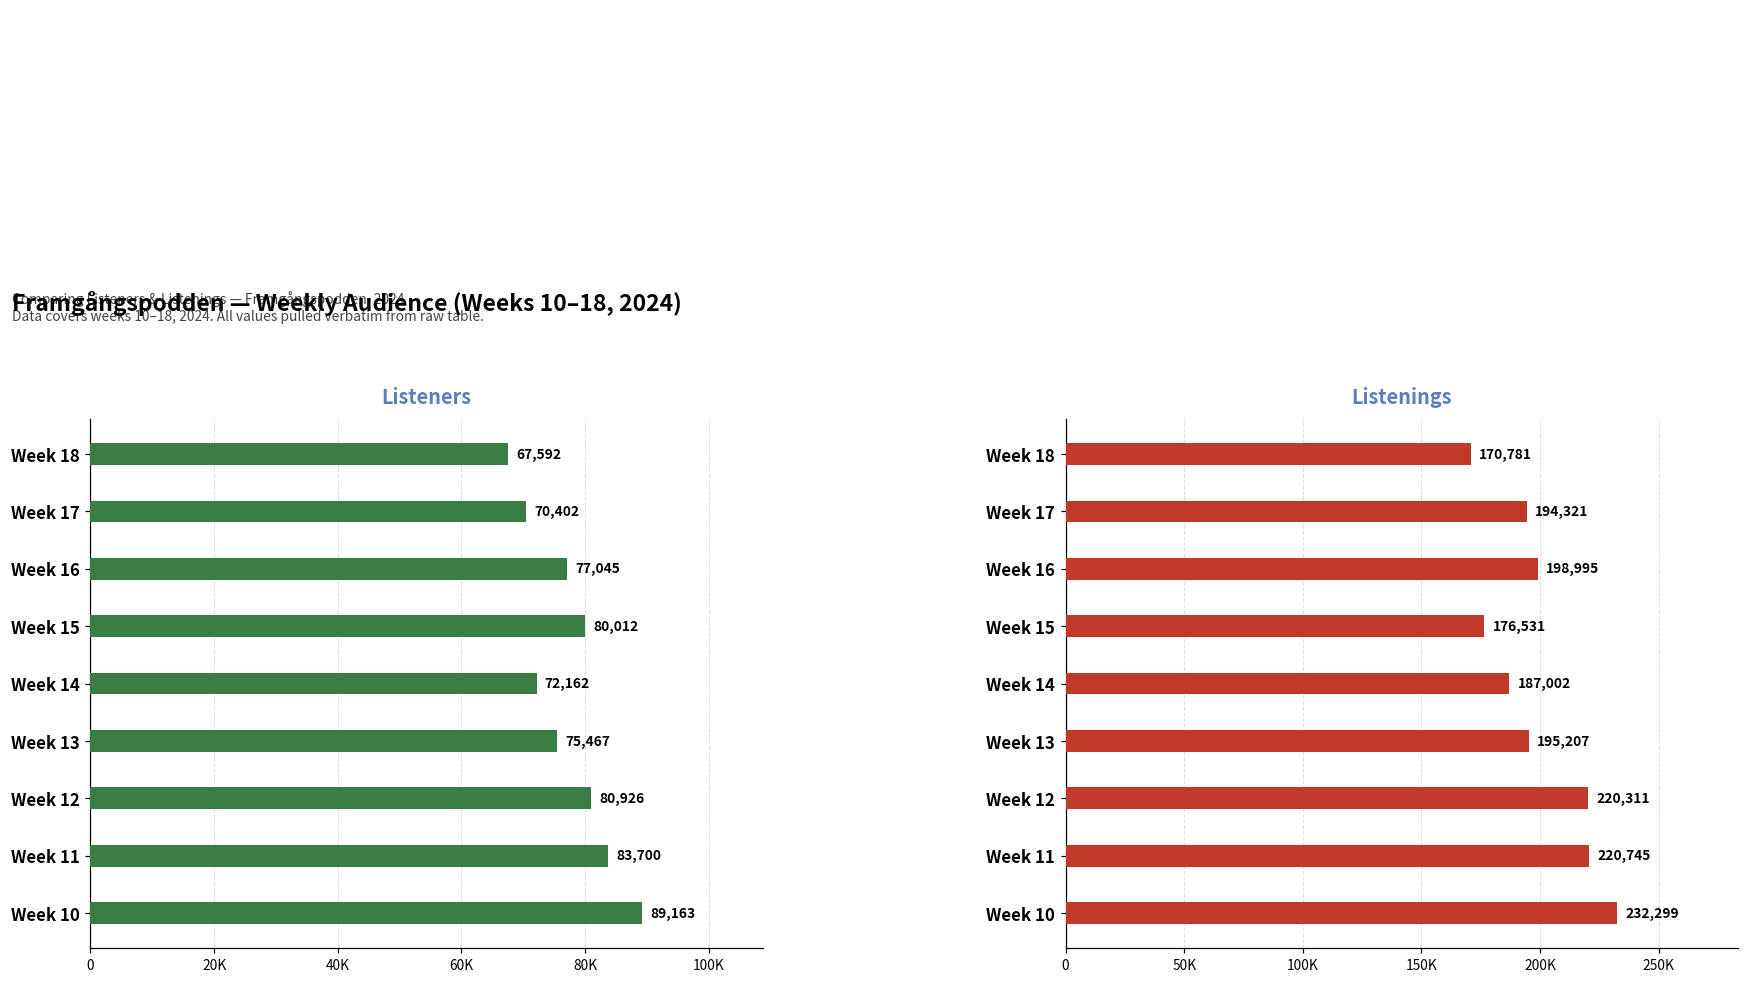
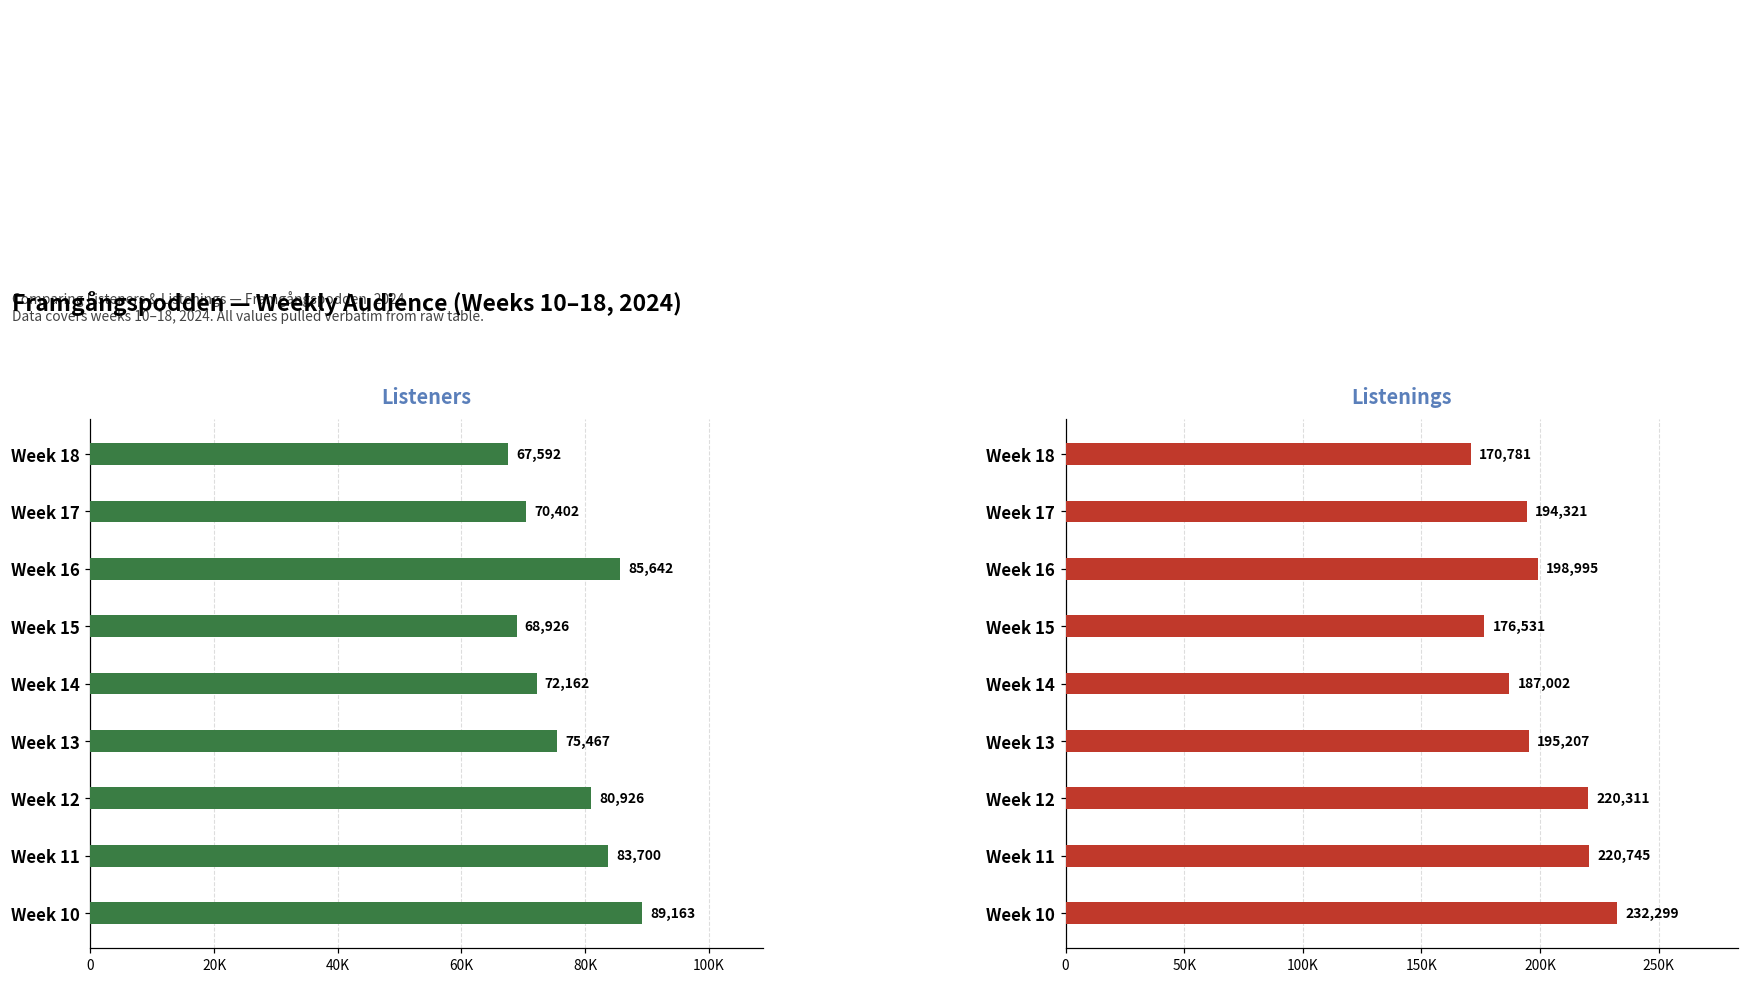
  {
    "Listeners": {
      "Week 18": "67,592",
      "Week 17": "70,402",
-     "Week 16": "77,045",
-     "Week 15": "80,012",
+     "Week 16": "85,642",
+     "Week 15": "68,926",
      "Week 14": "72,162",
      "Week 13": "75,467",
      "Week 12": "80,926",
      "Week 11": "83,700",
      "Week 10": "89,163"
    },
    "Listenings": {
      "Week 18": "170,781",
      "Week 17": "194,321",
      "Week 16": "198,995",
      "Week 15": "176,531",
      "Week 14": "187,002",
      "Week 13": "195,207",
      "Week 12": "220,311",
      "Week 11": "220,745",
      "Week 10": "232,299"
    }
  }
